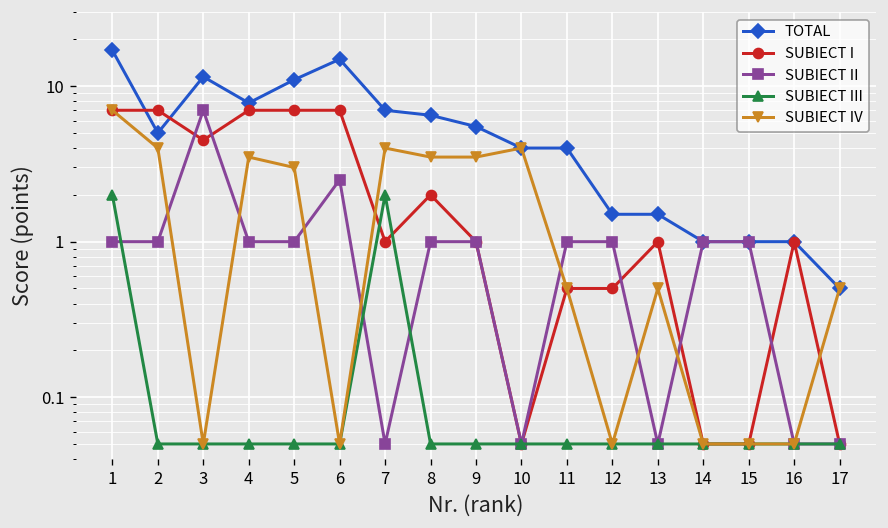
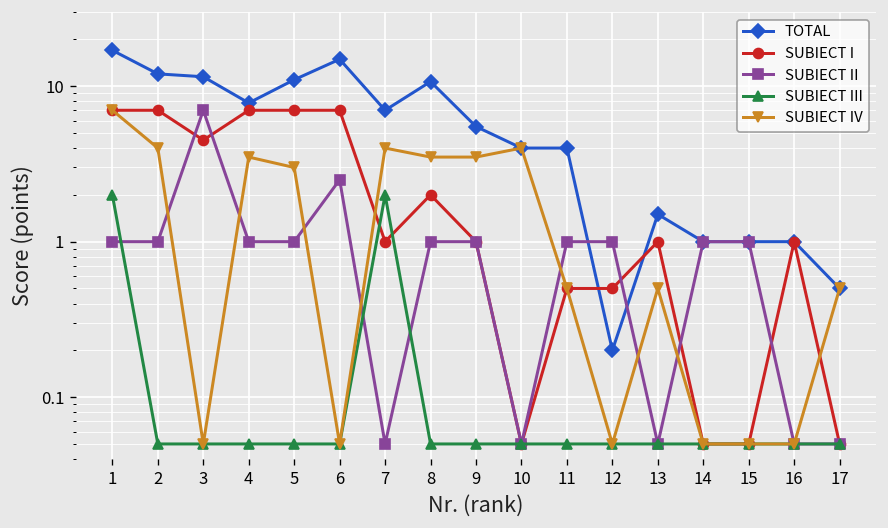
  {
    "TOTAL": {
      "1": 17,
-     "2": 5,
+     "2": 12,
      "3": 12,
      "4": 8,
      "5": 11,
      "6": 15,
      "7": 7,
-     "8": 7,
+     "8": 11,
      "9": 5.5,
      "11": 4.0,
-     "12": 1.5,
+     "12": 0.2,
      "13": 1.5
    },
    "SUBIECT I": {
      "2": 7,
      "3": 4.5,
      "4": 7,
      "5": 7,
      "6": 7,
      "7": 1.0,
      "8": 2.0,
      "12": 0.5,
      "13": 1.0
    },
    "SUBIECT II": {
      "1": 1.0,
      "2": 1.0,
      "3": 7,
      "4": 1.0,
      "5": 1.0,
      "6": 2.5,
      "7": 0.050,
      "8": 1.0,
      "11": 1.0,
      "12": 1.0
    },
    "SUBIECT III": {
      "1": 2.0,
      "2": 0.050,
      "4": 0.050,
      "5": 0.050,
      "7": 2.0,
      "8": 0.050,
      "9": 0.050,
      "11": 0.050
    },
    "SUBIECT IV": {
      "2": 4.0,
      "4": 3.5,
      "5": 3.0,
      "7": 4.0,
      "8": 3.5,
      "9": 3.5,
      "13": 0.5
    }
  }
